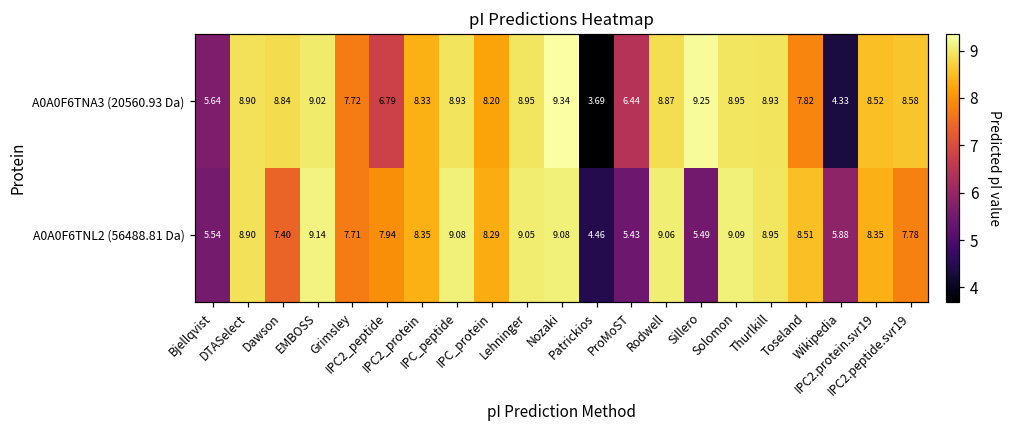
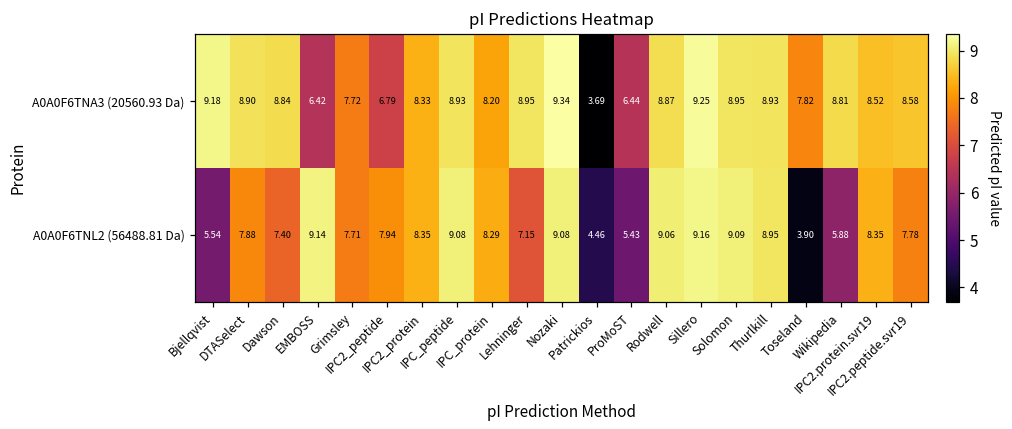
  {
    "A0A0F6TNA3 (20560.93 Da)": {
-     "Bjellqvist": 5.64,
+     "Bjellqvist": 9.18,
      "DTASelect": 8.90,
      "Dawson": 8.84,
-     "EMBOSS": 9.02,
+     "EMBOSS": 6.42,
      "Grimsley": 7.72,
      "IPC2_peptide": 6.79,
      "IPC2_protein": 8.33,
      "IPC_peptide": 8.93,
      "IPC_protein": 8.20,
      "Lehninger": 8.95,
      "Nozaki": 9.34,
      "Patrickios": 3.69,
      "ProMoST": 6.44,
      "Rodwell": 8.87,
      "Sillero": 9.25,
      "Solomon": 8.95,
      "Thurlkill": 8.93,
      "Toseland": 7.82,
-     "Wikipedia": 4.33,
+     "Wikipedia": 8.81,
      "IPC2.protein.svr19": 8.52,
      "IPC2.peptide.svr19": 8.58
    },
    "A0A0F6TNL2 (56488.81 Da)": {
      "Bjellqvist": 5.54,
-     "DTASelect": 8.90,
+     "DTASelect": 7.88,
      "Dawson": 7.40,
      "EMBOSS": 9.14,
      "Grimsley": 7.71,
      "IPC2_peptide": 7.94,
      "IPC2_protein": 8.35,
      "IPC_peptide": 9.08,
      "IPC_protein": 8.29,
-     "Lehninger": 9.05,
+     "Lehninger": 7.15,
      "Nozaki": 9.08,
      "Patrickios": 4.46,
      "ProMoST": 5.43,
      "Rodwell": 9.06,
-     "Sillero": 5.49,
+     "Sillero": 9.16,
      "Solomon": 9.09,
      "Thurlkill": 8.95,
-     "Toseland": 8.51,
+     "Toseland": 3.90,
      "Wikipedia": 5.88,
      "IPC2.protein.svr19": 8.35,
      "IPC2.peptide.svr19": 7.78
    }
  }
